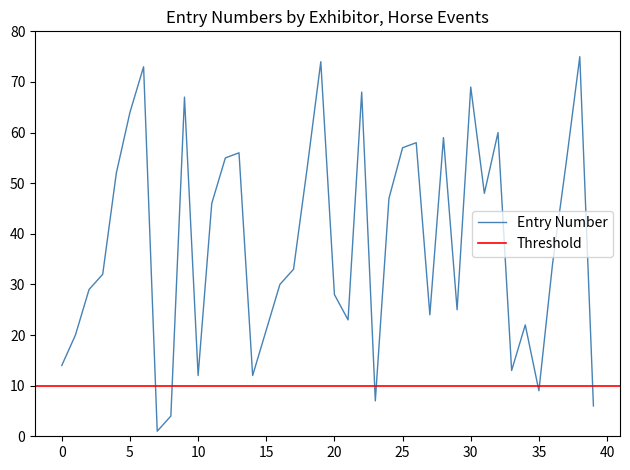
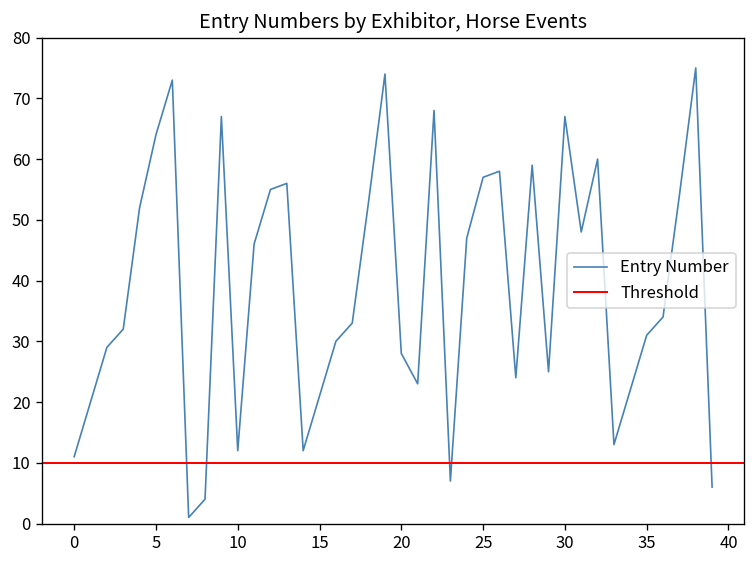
  {
-   "0": 14,
+   "0": 11,
    "5": 64,
    "10": 12,
    "15": 21,
    "20": 28,
    "25": 57,
-   "30": 69,
-   "35": 9
+   "30": 67,
+   "35": 31
  }
